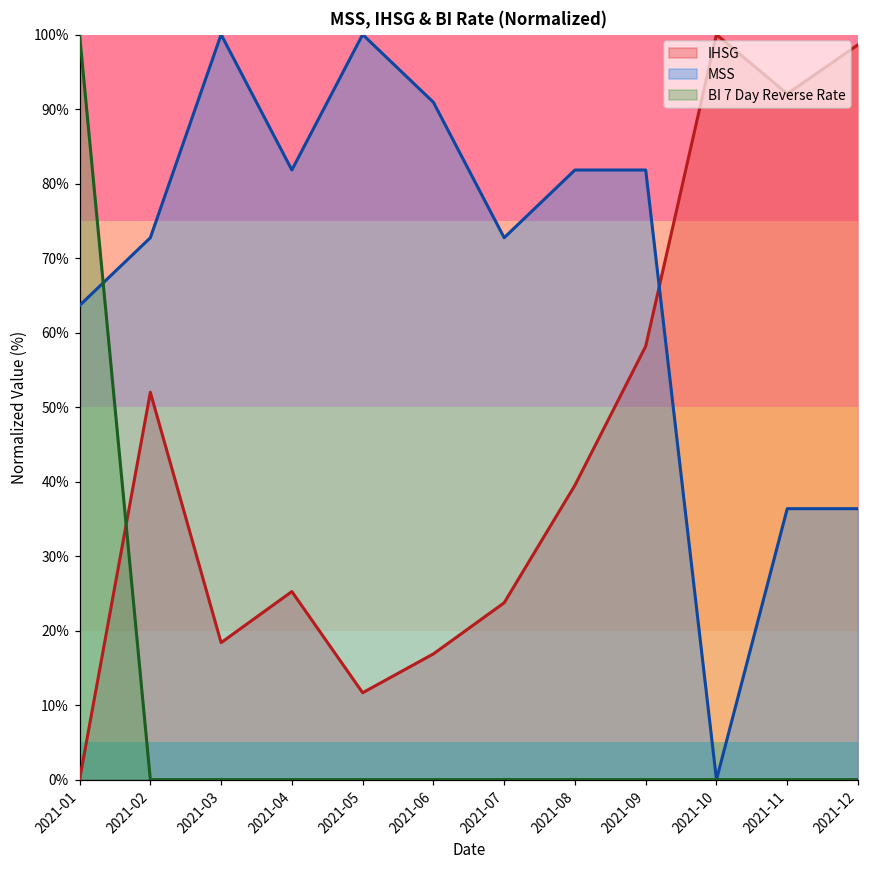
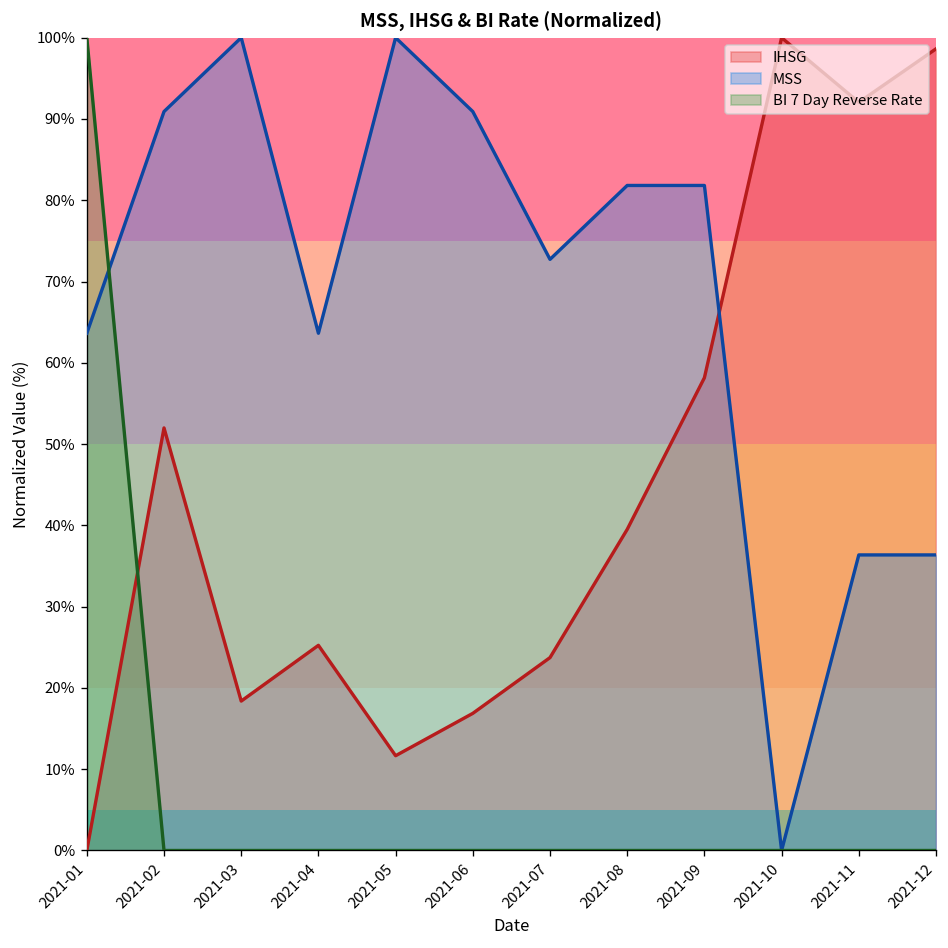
  {
    "IHSG": {
      "2021-01": "0%",
      "2021-02": "52%",
      "2021-03": "18%",
      "2021-04": "25%",
      "2021-05": "12%",
      "2021-06": "17%",
      "2021-07": "24%",
      "2021-08": "40%",
      "2021-09": "58%",
      "2021-10": "100%",
      "2021-12": "99%"
    },
    "MSS": {
      "2021-01": "64%",
-     "2021-02": "73%",
+     "2021-02": "91%",
      "2021-03": "100%",
-     "2021-04": "82%",
+     "2021-04": "64%",
      "2021-05": "100%",
      "2021-06": "91%",
      "2021-07": "73%",
      "2021-08": "82%",
      "2021-09": "82%",
      "2021-11": "36%",
      "2021-12": "36%"
    },
    "BI 7 Day Reverse Rate": {
      "2021-01": "100%",
      "2021-02": "0%",
      "2021-03": "0%",
      "2021-04": "0%",
      "2021-05": "0%",
      "2021-06": "0%",
      "2021-07": "0%",
      "2021-08": "0%",
      "2021-09": "0%",
      "2021-11": "0%",
      "2021-12": "0%"
    }
  }
